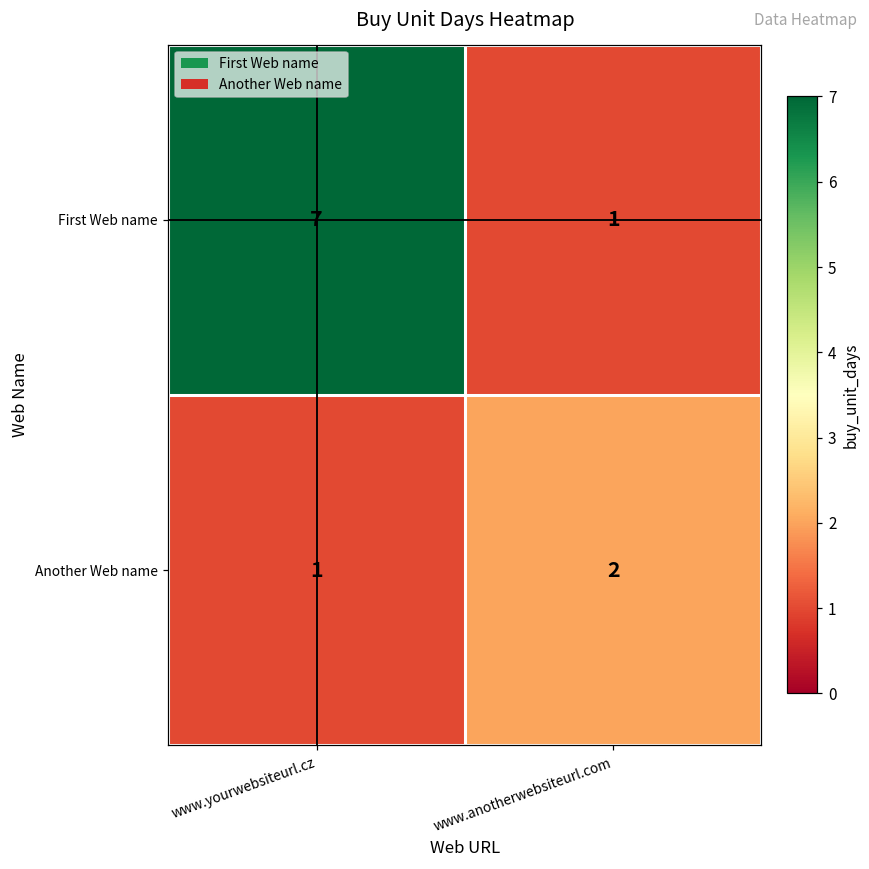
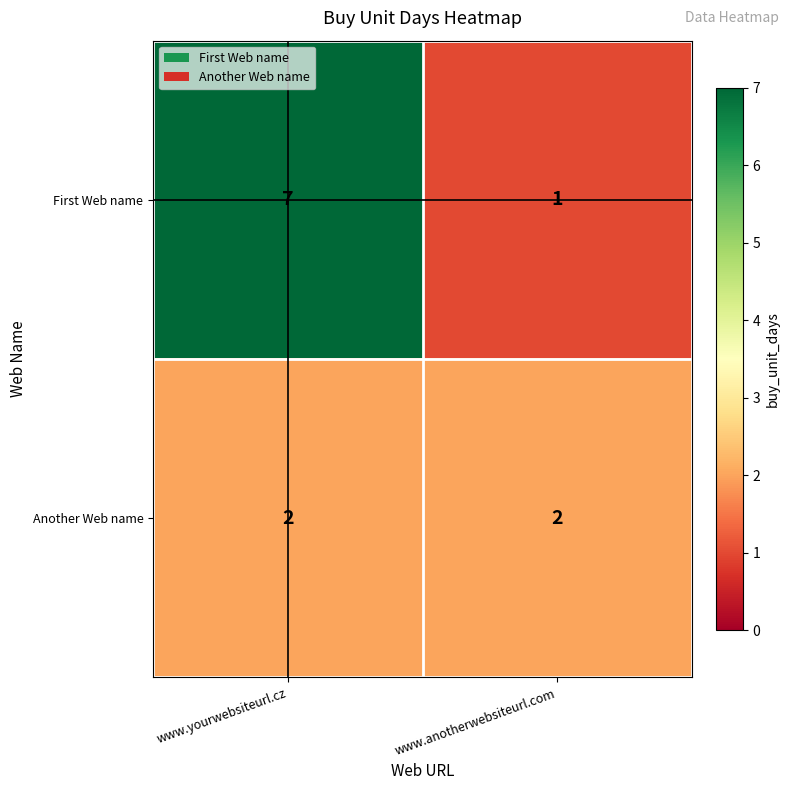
  {
    "First Web name": {
      "www.yourwebsiteurl.cz": 7,
      "www.anotherwebsiteurl.com": 1
    },
    "Another Web name": {
-     "www.yourwebsiteurl.cz": 1,
+     "www.yourwebsiteurl.cz": 2,
      "www.anotherwebsiteurl.com": 2
    }
  }
